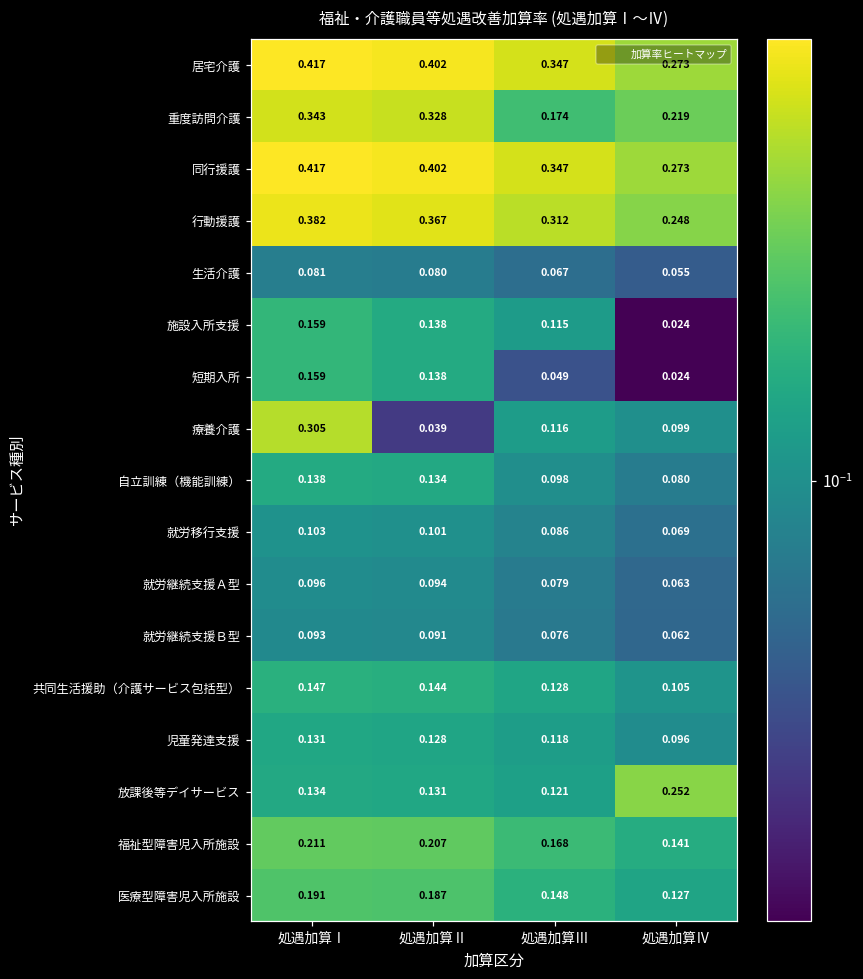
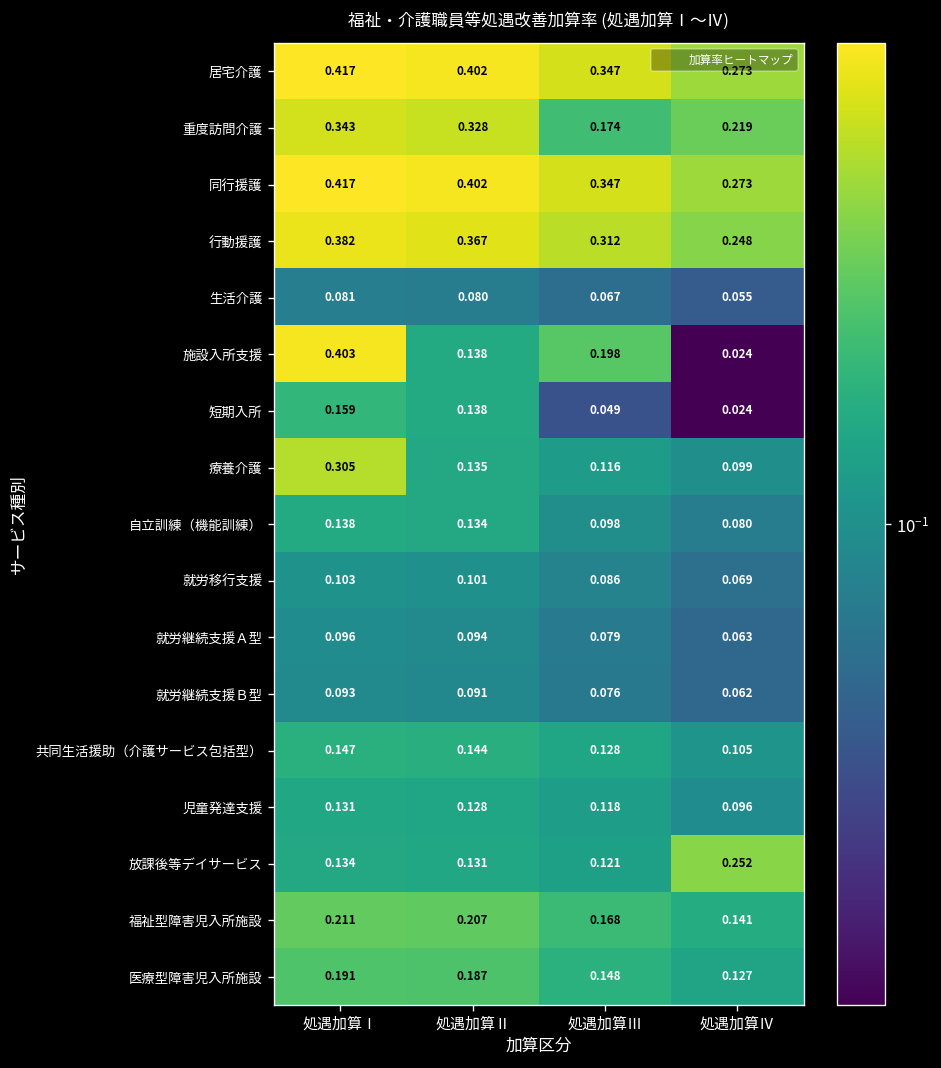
  {
    "居宅介護": {
      "処遇加算Ⅰ": 0.417,
      "処遇加算Ⅱ": 0.402,
      "処遇加算Ⅲ": 0.347
    },
    "重度訪問介護": {
      "処遇加算Ⅰ": 0.343,
      "処遇加算Ⅱ": 0.328,
      "処遇加算Ⅲ": 0.174,
      "処遇加算Ⅳ": 0.219
    },
    "同行援護": {
      "処遇加算Ⅰ": 0.417,
      "処遇加算Ⅱ": 0.402,
      "処遇加算Ⅲ": 0.347,
      "処遇加算Ⅳ": 0.273
    },
    "行動援護": {
      "処遇加算Ⅰ": 0.382,
      "処遇加算Ⅱ": 0.367,
      "処遇加算Ⅲ": 0.312,
      "処遇加算Ⅳ": 0.248
    },
    "生活介護": {
      "処遇加算Ⅰ": 0.081,
      "処遇加算Ⅱ": 0.080,
      "処遇加算Ⅲ": 0.067,
      "処遇加算Ⅳ": 0.055
    },
    "施設入所支援": {
-     "処遇加算Ⅰ": 0.159,
+     "処遇加算Ⅰ": 0.403,
      "処遇加算Ⅱ": 0.138,
-     "処遇加算Ⅲ": 0.115,
+     "処遇加算Ⅲ": 0.198,
      "処遇加算Ⅳ": 0.024
    },
    "短期入所": {
      "処遇加算Ⅰ": 0.159,
      "処遇加算Ⅱ": 0.138,
      "処遇加算Ⅲ": 0.049,
      "処遇加算Ⅳ": 0.024
    },
    "療養介護": {
      "処遇加算Ⅰ": 0.305,
-     "処遇加算Ⅱ": 0.039,
+     "処遇加算Ⅱ": 0.135,
      "処遇加算Ⅲ": 0.116,
      "処遇加算Ⅳ": 0.099
    },
    "自立訓練（機能訓練）": {
      "処遇加算Ⅰ": 0.138,
      "処遇加算Ⅱ": 0.134,
      "処遇加算Ⅲ": 0.098,
      "処遇加算Ⅳ": 0.080
    },
    "就労移行支援": {
      "処遇加算Ⅰ": 0.103,
      "処遇加算Ⅱ": 0.101,
      "処遇加算Ⅲ": 0.086,
      "処遇加算Ⅳ": 0.069
    },
    "就労継続支援Ａ型": {
      "処遇加算Ⅰ": 0.096,
      "処遇加算Ⅱ": 0.094,
      "処遇加算Ⅲ": 0.079,
      "処遇加算Ⅳ": 0.063
    },
    "就労継続支援Ｂ型": {
      "処遇加算Ⅰ": 0.093,
      "処遇加算Ⅱ": 0.091,
      "処遇加算Ⅲ": 0.076,
      "処遇加算Ⅳ": 0.062
    },
    "共同生活援助（介護サービス包括型）": {
      "処遇加算Ⅰ": 0.147,
      "処遇加算Ⅱ": 0.144,
      "処遇加算Ⅲ": 0.128,
      "処遇加算Ⅳ": 0.105
    },
    "児童発達支援": {
      "処遇加算Ⅰ": 0.131,
      "処遇加算Ⅱ": 0.128,
      "処遇加算Ⅲ": 0.118,
      "処遇加算Ⅳ": 0.096
    },
    "放課後等デイサービス": {
      "処遇加算Ⅰ": 0.134,
      "処遇加算Ⅱ": 0.131,
      "処遇加算Ⅲ": 0.121,
      "処遇加算Ⅳ": 0.252
    },
    "福祉型障害児入所施設": {
      "処遇加算Ⅰ": 0.211,
      "処遇加算Ⅱ": 0.207,
      "処遇加算Ⅲ": 0.168,
      "処遇加算Ⅳ": 0.141
    },
    "医療型障害児入所施設": {
      "処遇加算Ⅰ": 0.191,
      "処遇加算Ⅱ": 0.187,
      "処遇加算Ⅲ": 0.148,
      "処遇加算Ⅳ": 0.127
    }
  }
